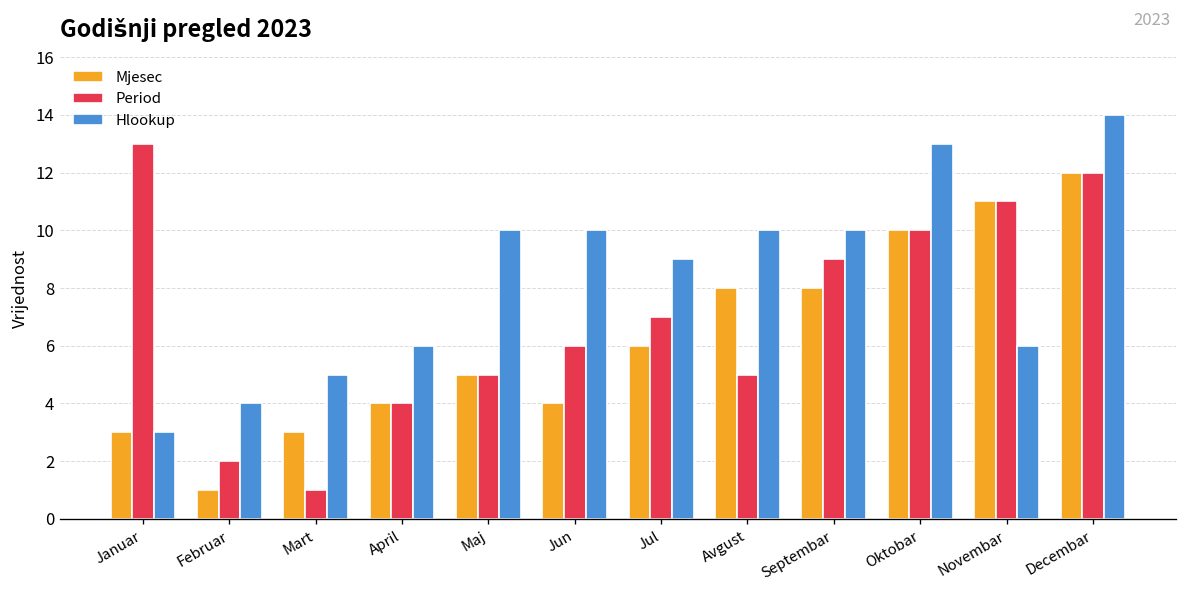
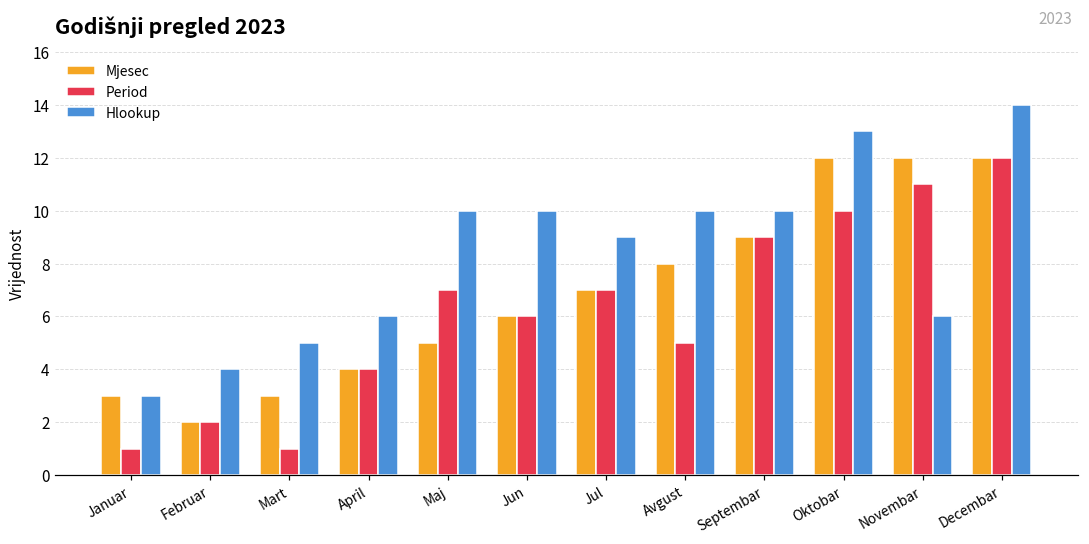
  {
    "Mjesec": {
      "Januar": 3,
-     "Februar": 1,
+     "Februar": 2,
      "Mart": 3,
      "April": 4,
      "Maj": 5,
-     "Jun": 4,
-     "Jul": 6,
+     "Jun": 6,
+     "Jul": 7,
      "Avgust": 8,
-     "Septembar": 8,
-     "Oktobar": 10,
-     "Novembar": 11,
+     "Septembar": 9,
+     "Oktobar": 12,
+     "Novembar": 12,
      "Decembar": 12
    },
    "Period": {
-     "Januar": 13,
+     "Januar": 1,
      "Februar": 2,
      "Mart": 1,
      "April": 4,
-     "Maj": 5,
+     "Maj": 7,
      "Jun": 6,
      "Jul": 7,
      "Avgust": 5,
      "Septembar": 9,
      "Oktobar": 10,
      "Novembar": 11,
      "Decembar": 12
    },
    "Hlookup": {
      "Januar": 3,
      "Februar": 4,
      "Mart": 5,
      "April": 6,
      "Maj": 10,
      "Jun": 10,
      "Jul": 9,
      "Avgust": 10,
      "Septembar": 10,
      "Oktobar": 13,
      "Novembar": 6,
      "Decembar": 14
    }
  }
